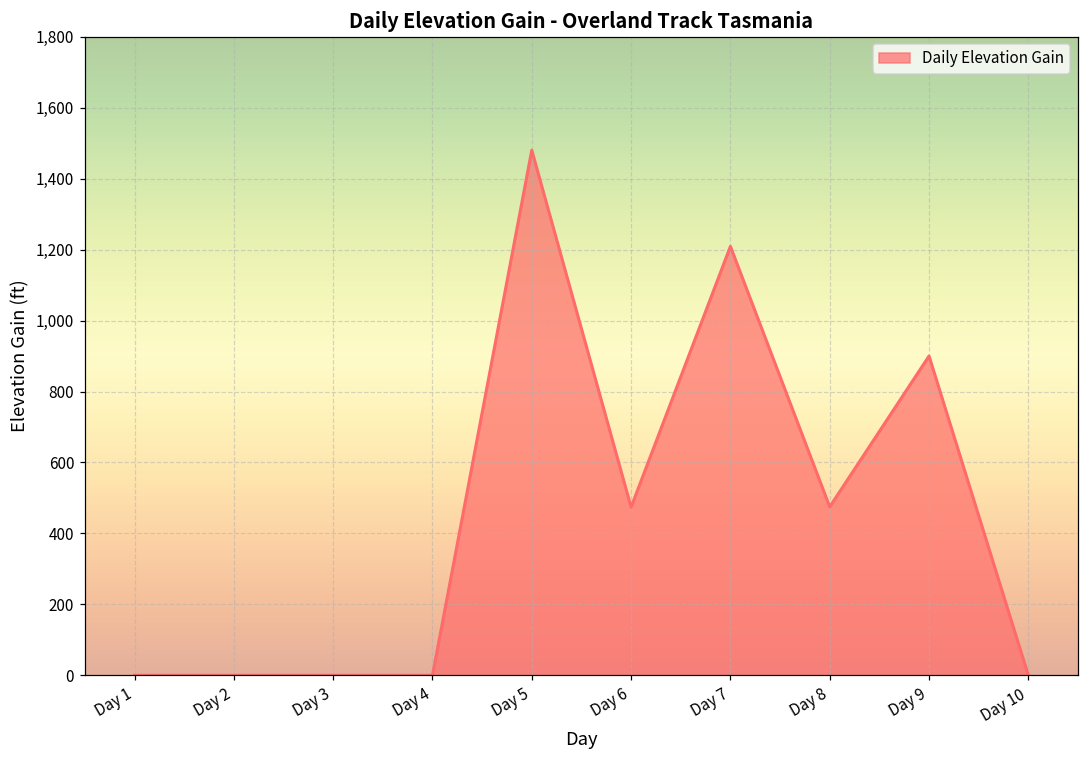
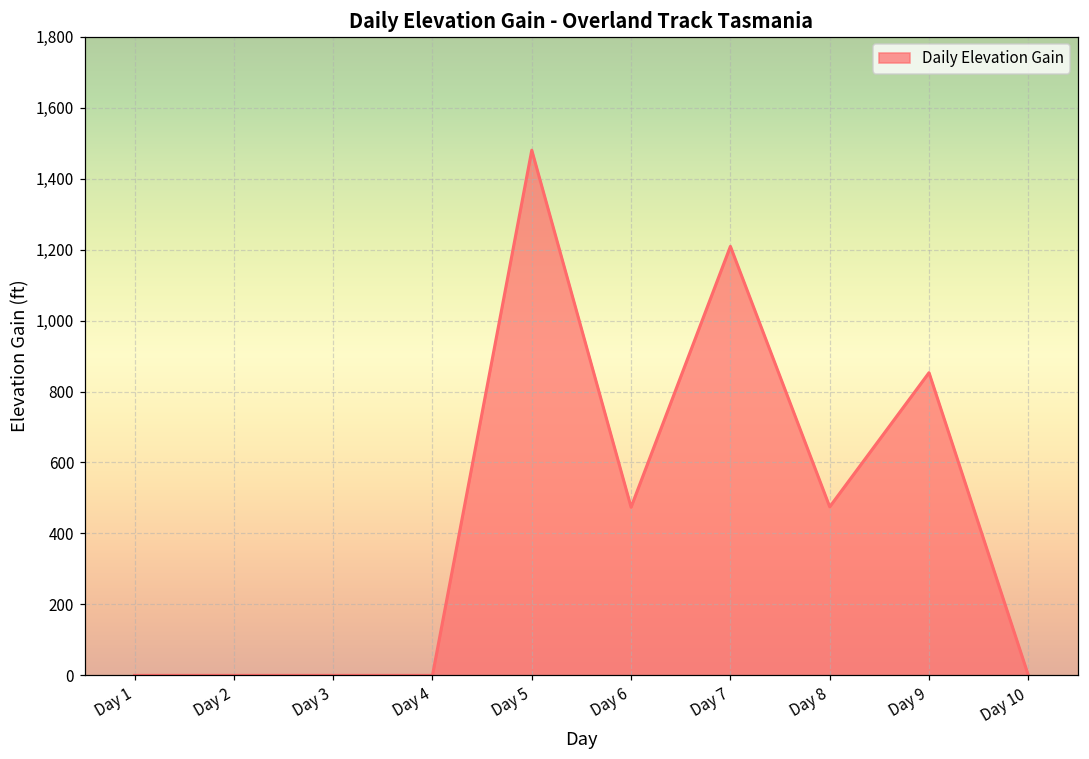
  {
    "Day 1": "0",
    "Day 2": "0",
    "Day 3": "0",
    "Day 4": "0",
    "Day 5": "1,480",
    "Day 6": "470",
    "Day 7": "1,210",
    "Day 8": "480",
-   "Day 9": "900",
+   "Day 9": "850",
    "Day 10": "0"
  }
